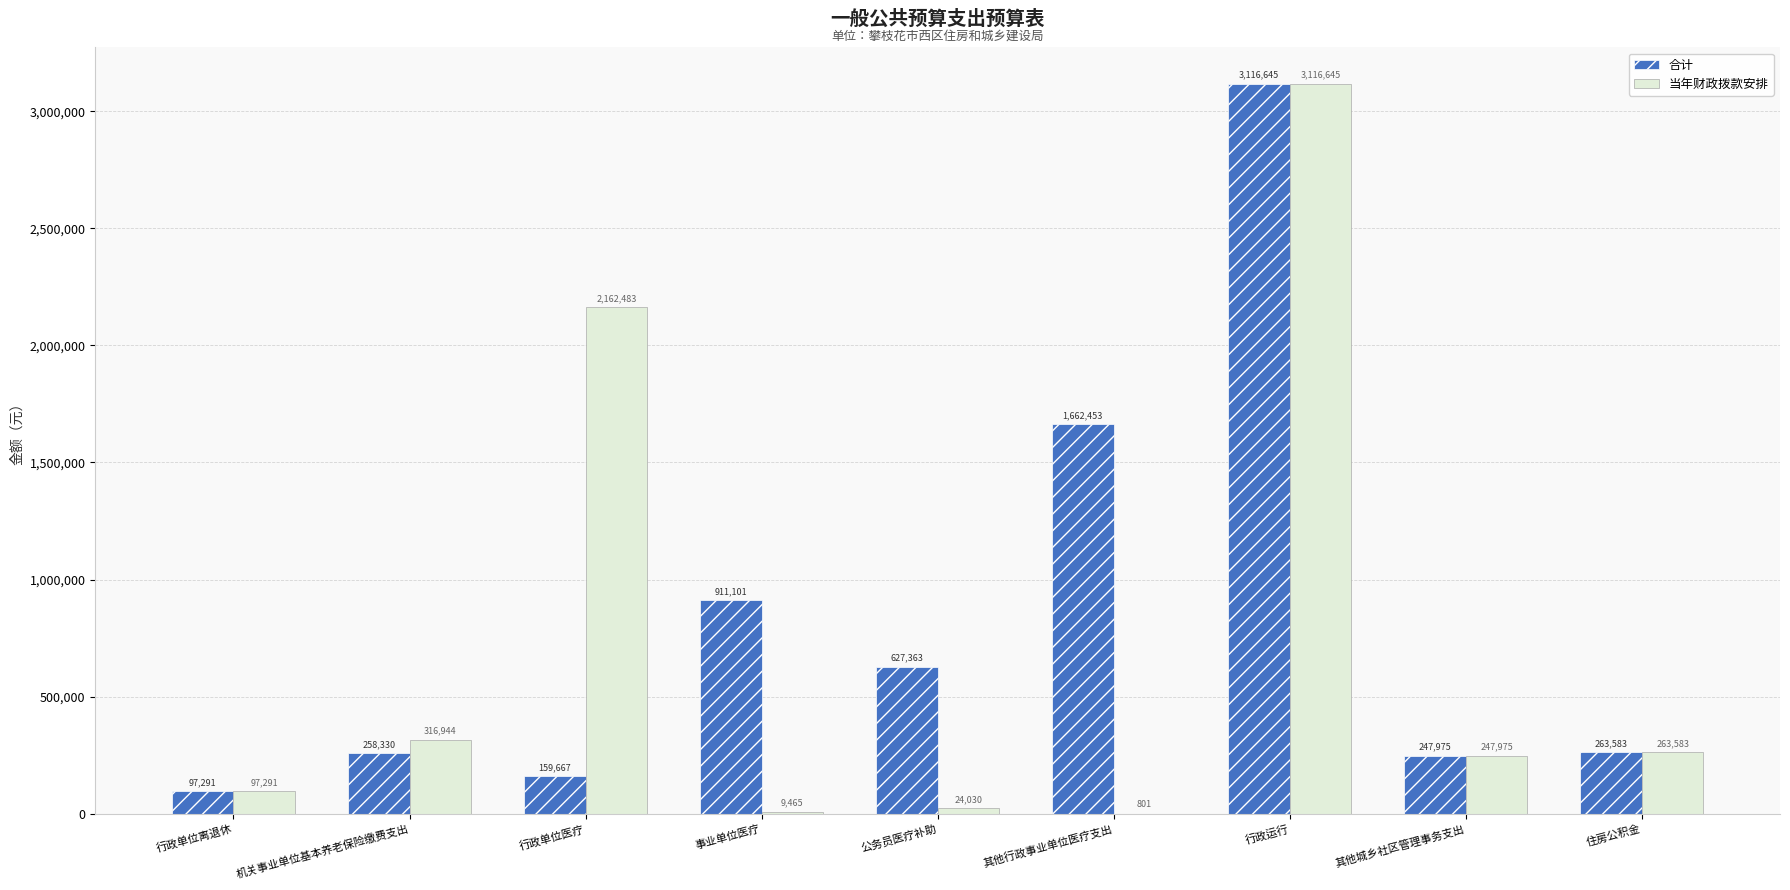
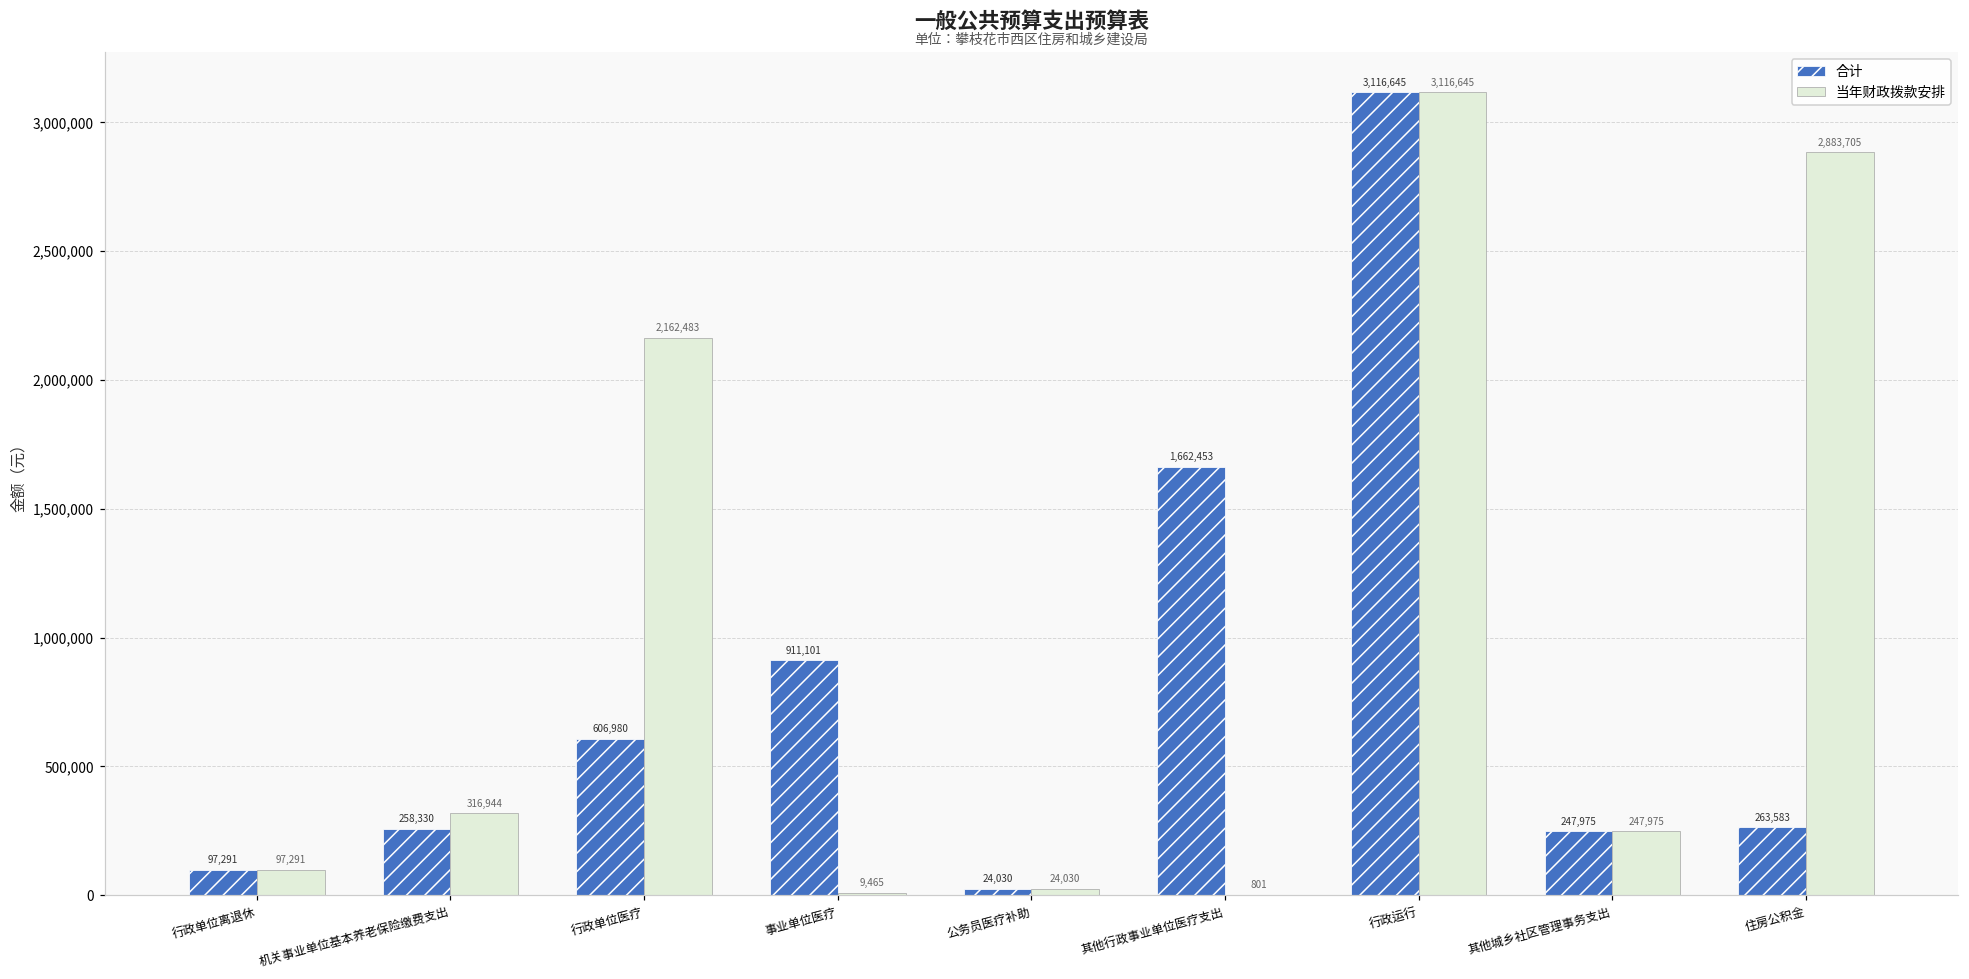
  {
    "合计": {
      "行政单位离退休": "97,291",
      "机关事业单位基本养老保险缴费支出": "258,330",
-     "行政单位医疗": "159,667",
+     "行政单位医疗": "606,980",
      "事业单位医疗": "911,101",
-     "公务员医疗补助": "627,363",
+     "公务员医疗补助": "24,030",
      "其他行政事业单位医疗支出": "1,662,453",
      "行政运行": "3,116,645",
      "其他城乡社区管理事务支出": "247,975",
      "住房公积金": "263,583"
    },
    "当年财政拨款安排": {
      "行政单位离退休": "97,291",
      "机关事业单位基本养老保险缴费支出": "316,944",
      "行政单位医疗": "2,162,483",
      "事业单位医疗": "9,465",
      "公务员医疗补助": "24,030",
      "其他行政事业单位医疗支出": "801",
      "行政运行": "3,116,645",
      "其他城乡社区管理事务支出": "247,975",
-     "住房公积金": "263,583"
+     "住房公积金": "2,883,705"
    }
  }
